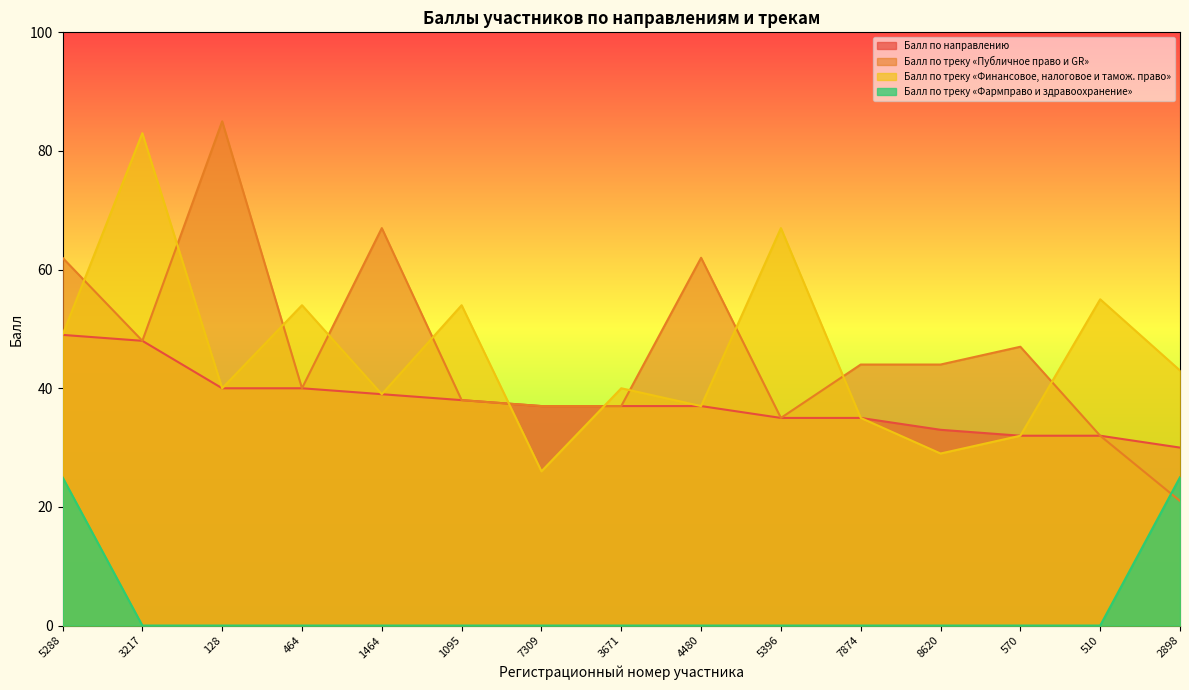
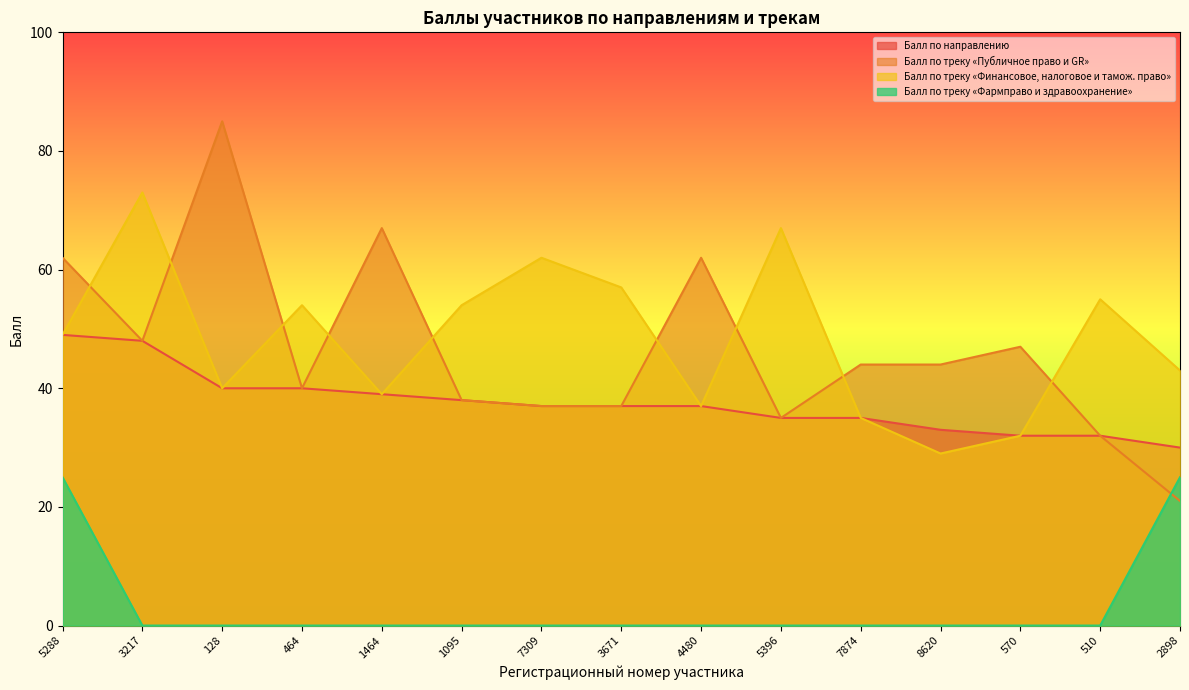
  {
    "Балл по треку «Финансовое, налоговое и тамож. право»": {
-     "3217": 83,
+     "3217": 73,
      "464": 54,
      "1095": 54,
-     "7309": 26,
-     "3671": 40,
+     "7309": 62,
+     "3671": 57,
      "5396": 67,
      "8620": 29,
      "510": 55,
      "2898": 43
    },
    "Балл по треку «Фармправо и здравоохранение»": {
      "5288": 25,
      "3217": 0,
      "128": 0,
      "464": 0,
      "1464": 0,
      "1095": 0,
      "7309": 0,
      "3671": 0,
      "4480": 0,
      "5396": 0,
      "7874": 0,
      "8620": 0,
      "570": 0,
      "510": 0,
      "2898": 25
    }
  }
